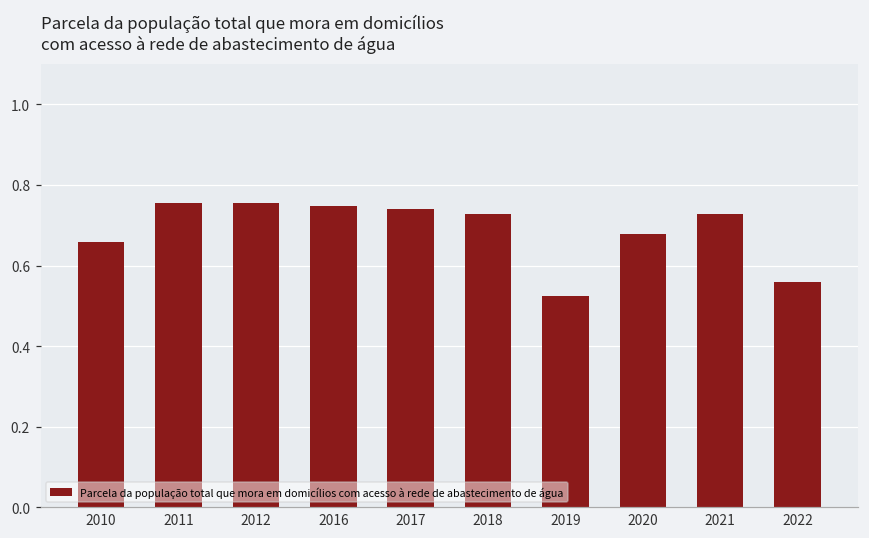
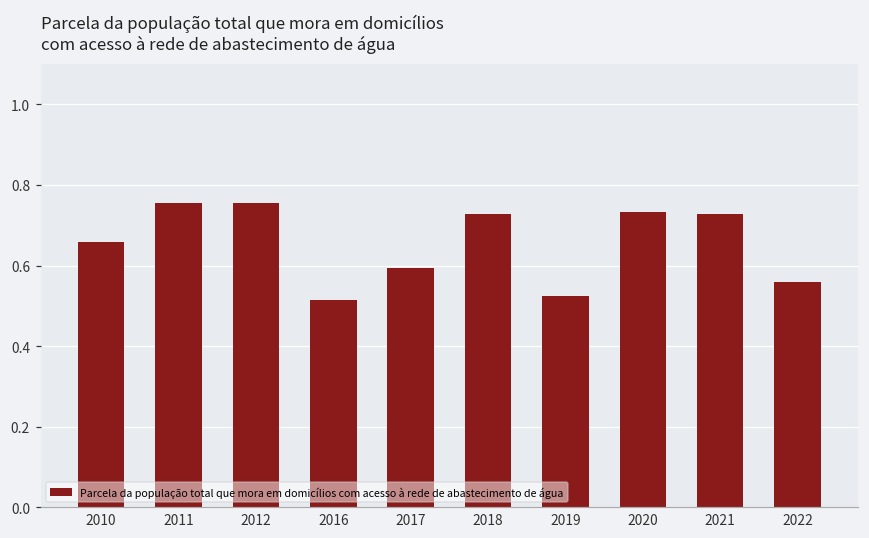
  {
    "2010": 0.66,
    "2011": 0.75,
    "2012": 0.75,
-   "2016": 0.75,
-   "2017": 0.74,
+   "2016": 0.51,
+   "2017": 0.59,
    "2018": 0.73,
    "2019": 0.52,
-   "2020": 0.68,
+   "2020": 0.73,
    "2021": 0.73,
    "2022": 0.56
  }
